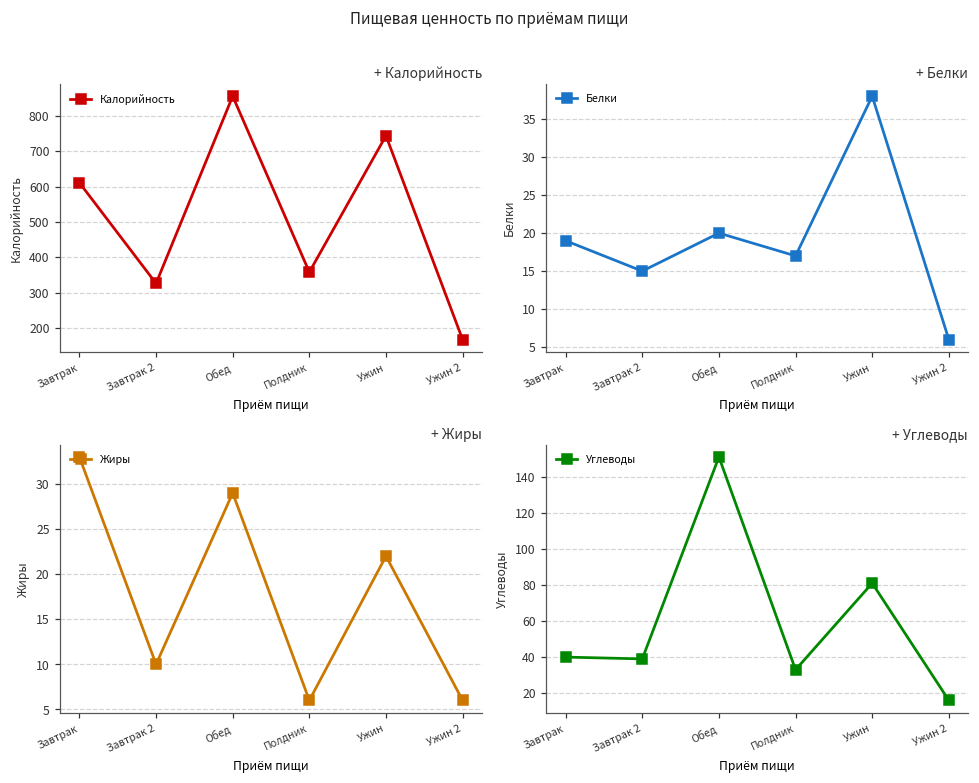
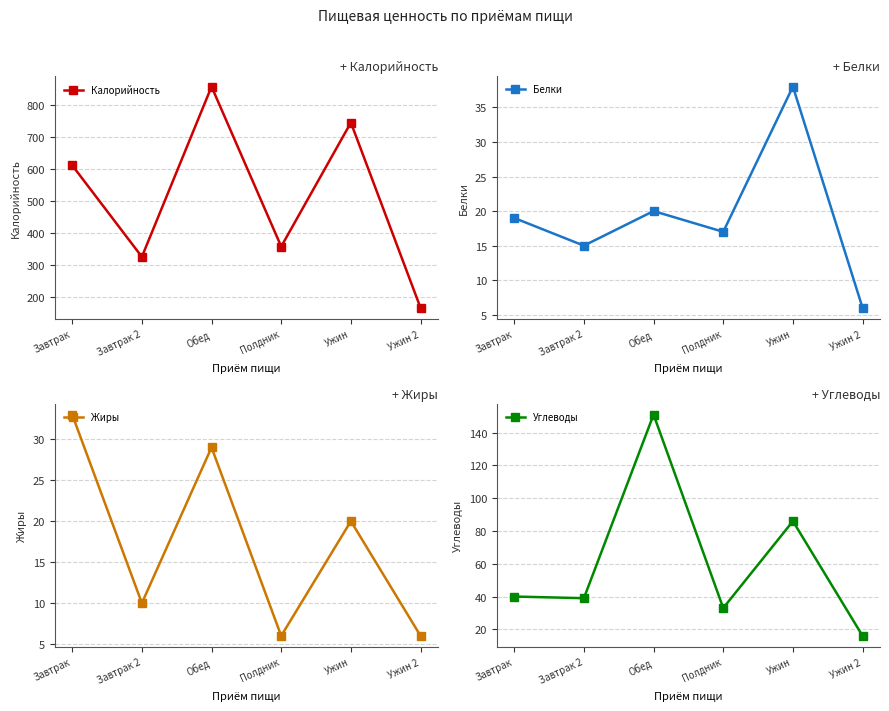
  {
    "+ Калорийность": {
      "Завтрак": 610,
      "Завтрак 2": 330,
      "Обед": 860,
      "Полдник": 360,
      "Ужин": 740,
      "Ужин 2": 170
    },
    "+ Белки": {
      "Завтрак": 19,
      "Завтрак 2": 15,
      "Обед": 20,
      "Полдник": 17,
      "Ужин": 38,
      "Ужин 2": 6
    },
    "+ Жиры": {
      "Завтрак": 33,
      "Завтрак 2": 10,
      "Обед": 29,
      "Полдник": 6,
-     "Ужин": 22,
+     "Ужин": 20,
      "Ужин 2": 6
    },
    "+ Углеводы": {
      "Завтрак": 40,
      "Завтрак 2": 39,
      "Обед": 151,
      "Полдник": 33,
-     "Ужин": 81,
+     "Ужин": 86,
      "Ужин 2": 16
    }
  }
